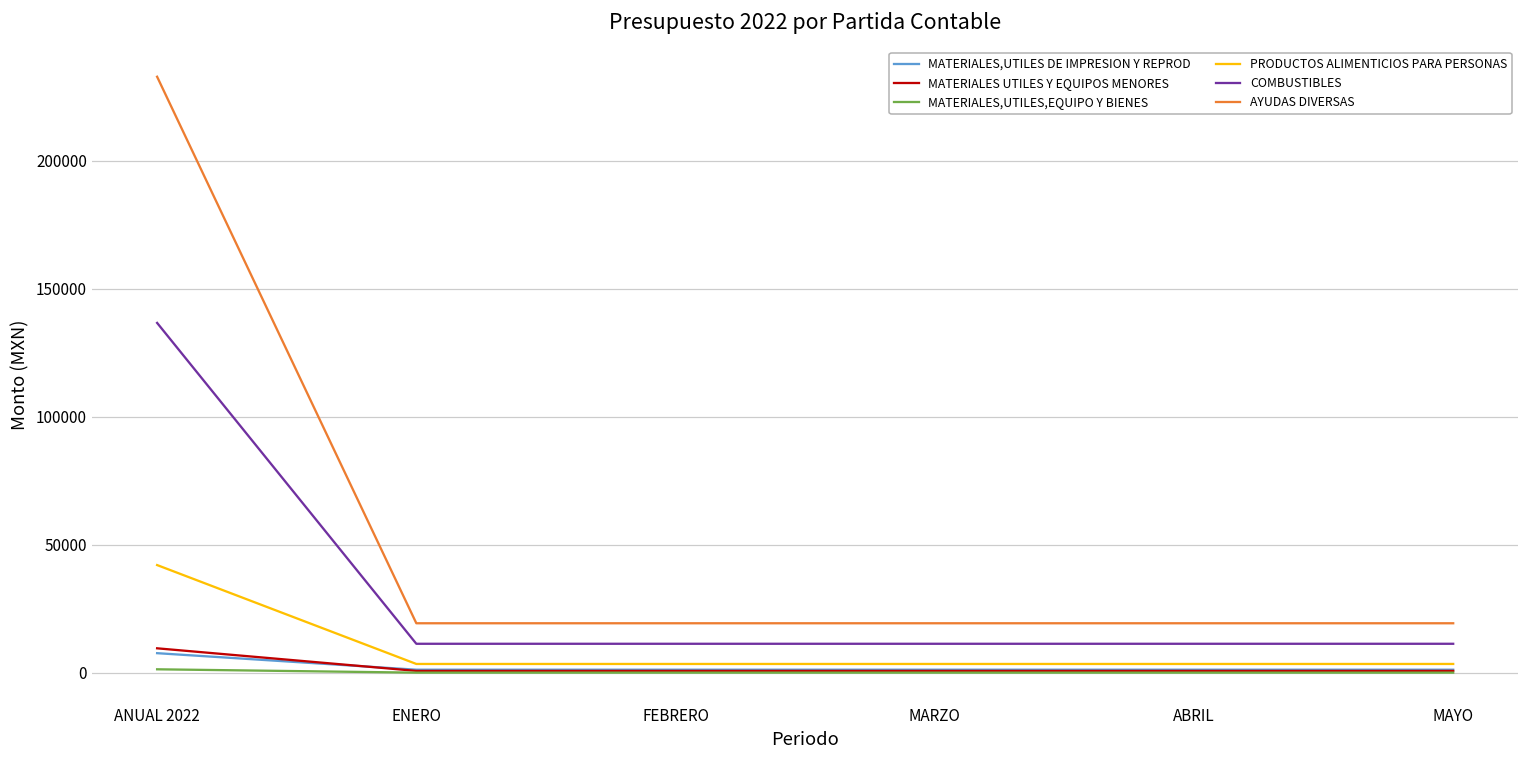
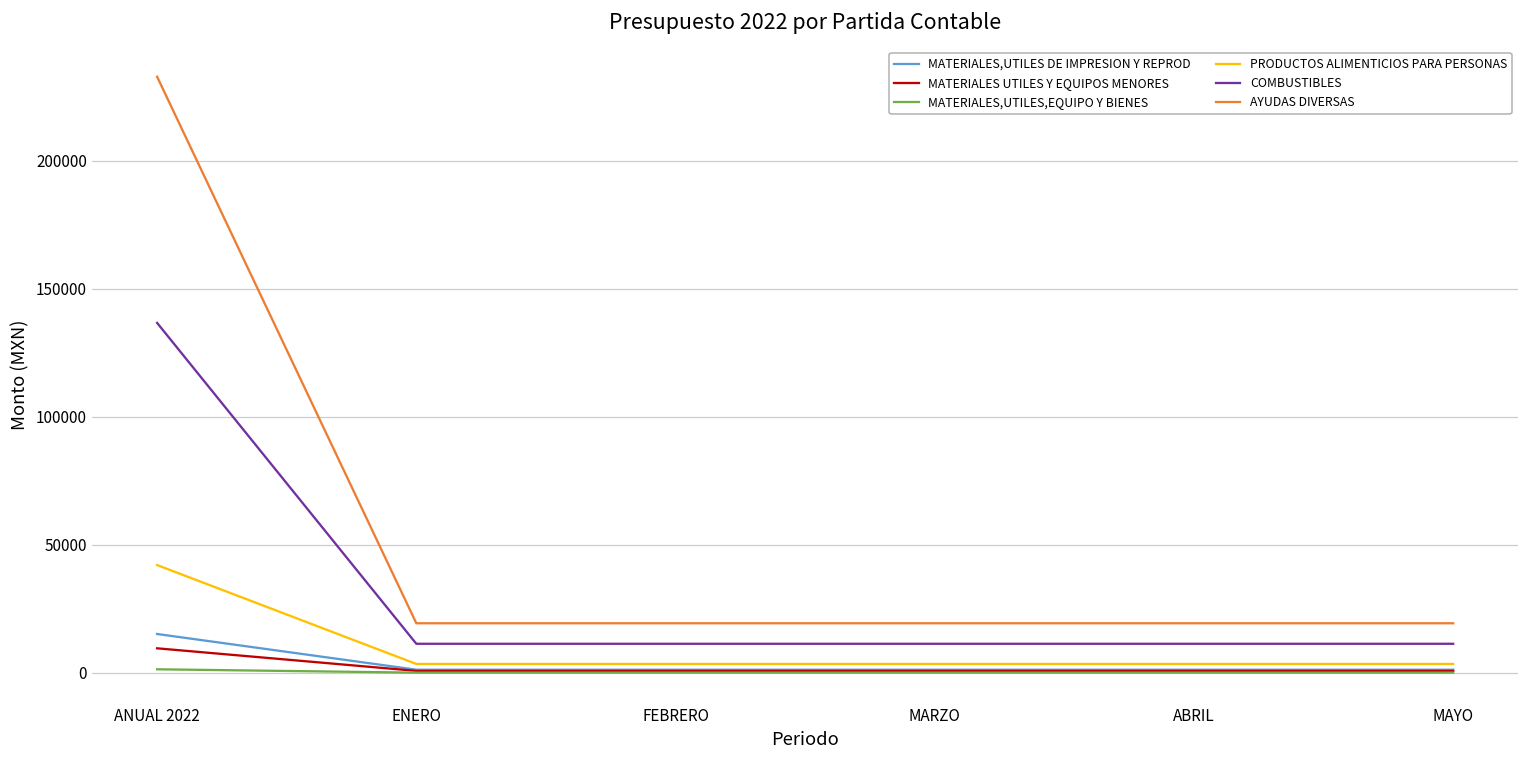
  {
    "MATERIALES,UTILES DE IMPRESION Y REPROD": {
-     "ANUAL 2022": 8000
+     "ANUAL 2022": 15000
    },
    "MATERIALES UTILES Y EQUIPOS MENORES": {
      "ANUAL 2022": 10000
    },
    "MATERIALES,UTILES,EQUIPO Y BIENES": {
      "ANUAL 2022": 1000
    },
    "PRODUCTOS ALIMENTICIOS PARA PERSONAS": {
      "ANUAL 2022": 42000,
      "ENERO": 4000,
      "FEBRERO": 4000,
      "MARZO": 4000,
      "ABRIL": 4000,
      "MAYO": 4000
    },
    "COMBUSTIBLES": {
      "ANUAL 2022": 137000,
      "ENERO": 11000,
      "FEBRERO": 11000,
      "MARZO": 11000,
      "ABRIL": 11000,
      "MAYO": 11000
    },
    "AYUDAS DIVERSAS": {
      "ANUAL 2022": 233000,
      "ENERO": 19000,
      "FEBRERO": 19000,
      "MARZO": 19000,
      "ABRIL": 19000,
      "MAYO": 19000
    }
  }
